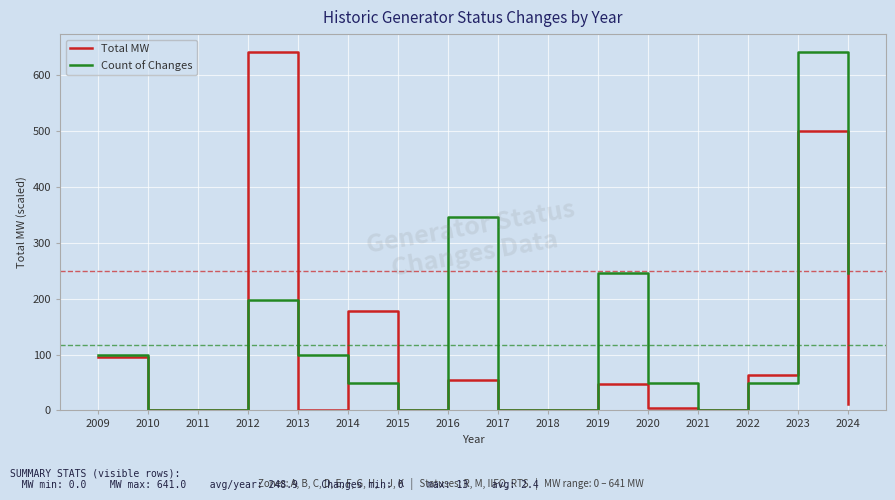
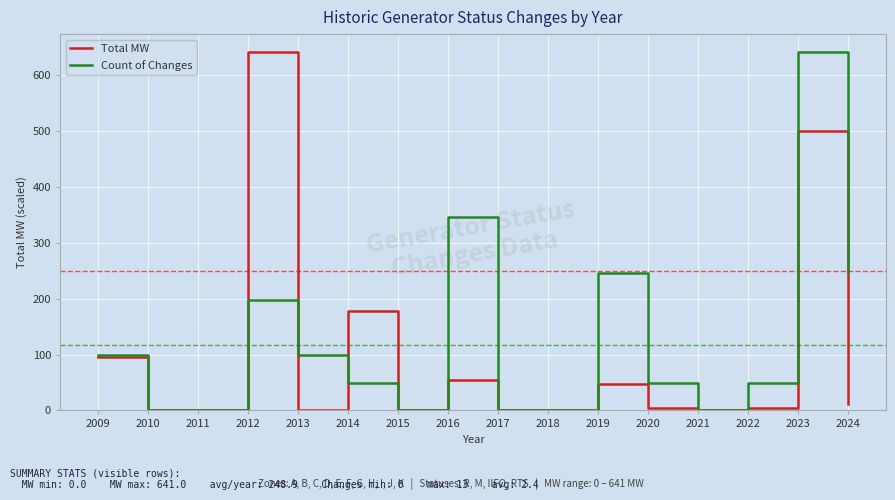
  {
    "Total MW": {
      "2012": 640,
      "2013": 0,
      "2014": 180,
      "2016": 50,
      "2019": 50,
      "2020": 0,
-     "2022": 60,
+     "2022": 0,
      "2023": 500,
      "2024": 10
    },
    "Count of Changes": {
      "2012": 200,
      "2013": 100,
      "2014": 50,
      "2016": 350,
      "2019": 250,
      "2020": 50,
      "2022": 50,
      "2023": 640,
      "2024": 250
    }
  }
